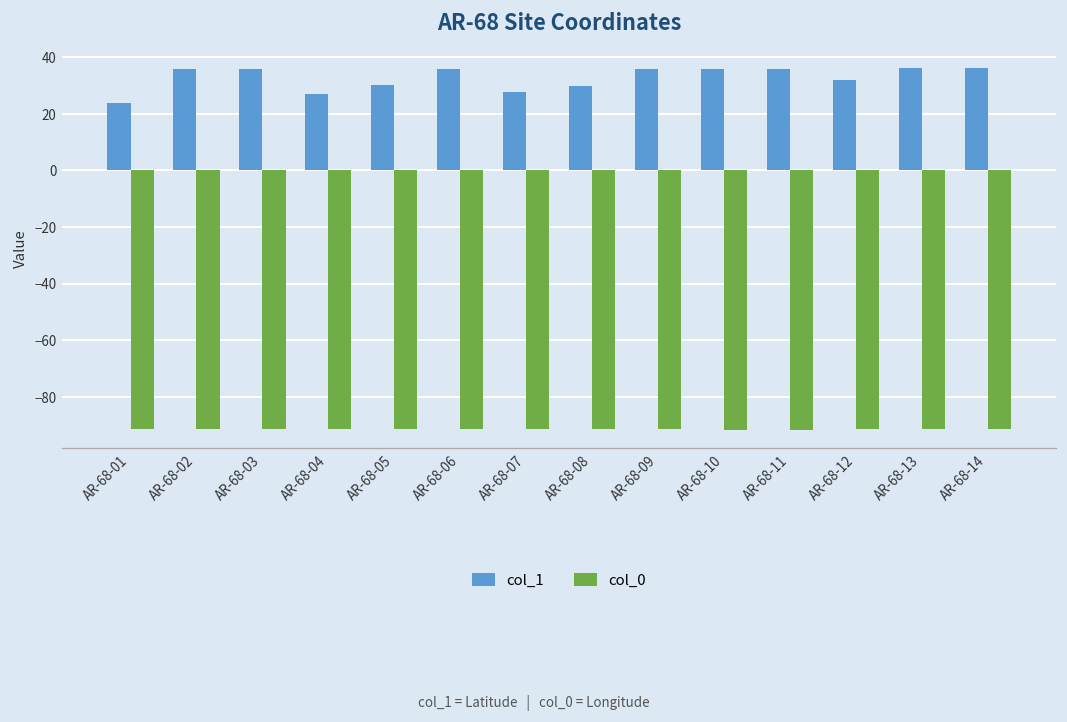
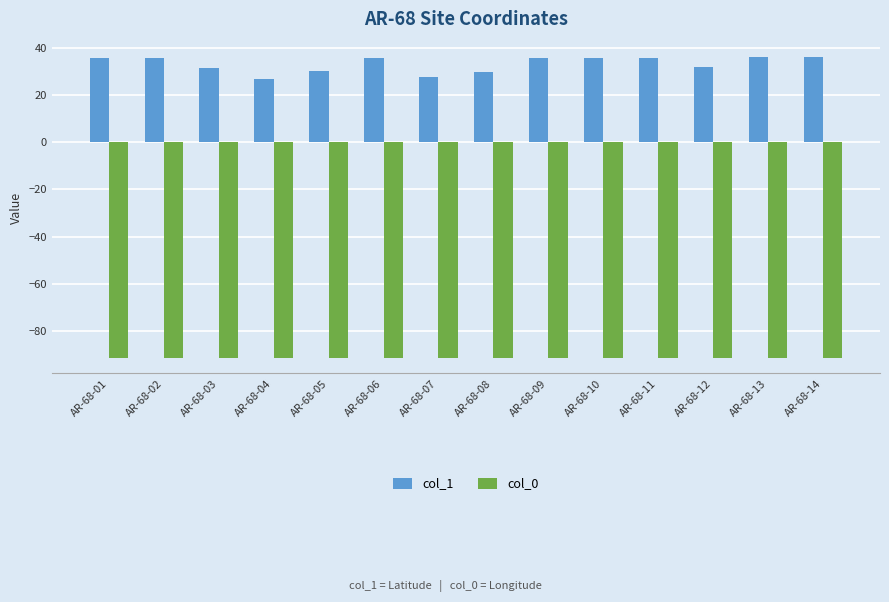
  {
    "col_1": {
-     "AR-68-01": 24,
+     "AR-68-01": 36,
      "AR-68-02": 36,
-     "AR-68-03": 36,
+     "AR-68-03": 31,
      "AR-68-04": 27,
      "AR-68-05": 30,
      "AR-68-06": 36,
      "AR-68-07": 28,
      "AR-68-08": 30,
      "AR-68-09": 36,
      "AR-68-10": 36,
      "AR-68-11": 36,
      "AR-68-12": 32,
      "AR-68-13": 36,
      "AR-68-14": 36
    },
    "col_0": {
      "AR-68-01": -92,
      "AR-68-02": -92,
      "AR-68-03": -92,
      "AR-68-04": -92,
      "AR-68-05": -92,
      "AR-68-06": -92,
      "AR-68-07": -92,
      "AR-68-08": -92,
      "AR-68-09": -92,
      "AR-68-10": -92,
      "AR-68-11": -92,
      "AR-68-12": -91,
      "AR-68-13": -91,
      "AR-68-14": -91
    }
  }
